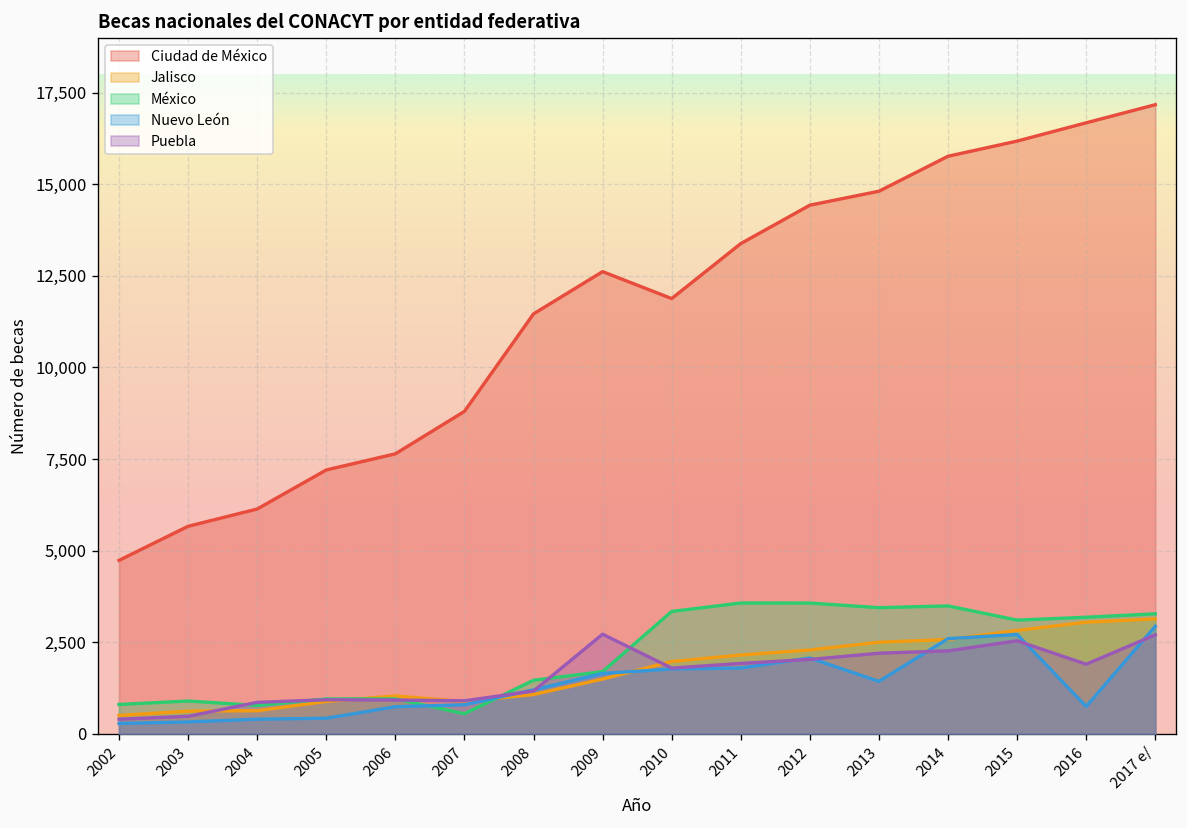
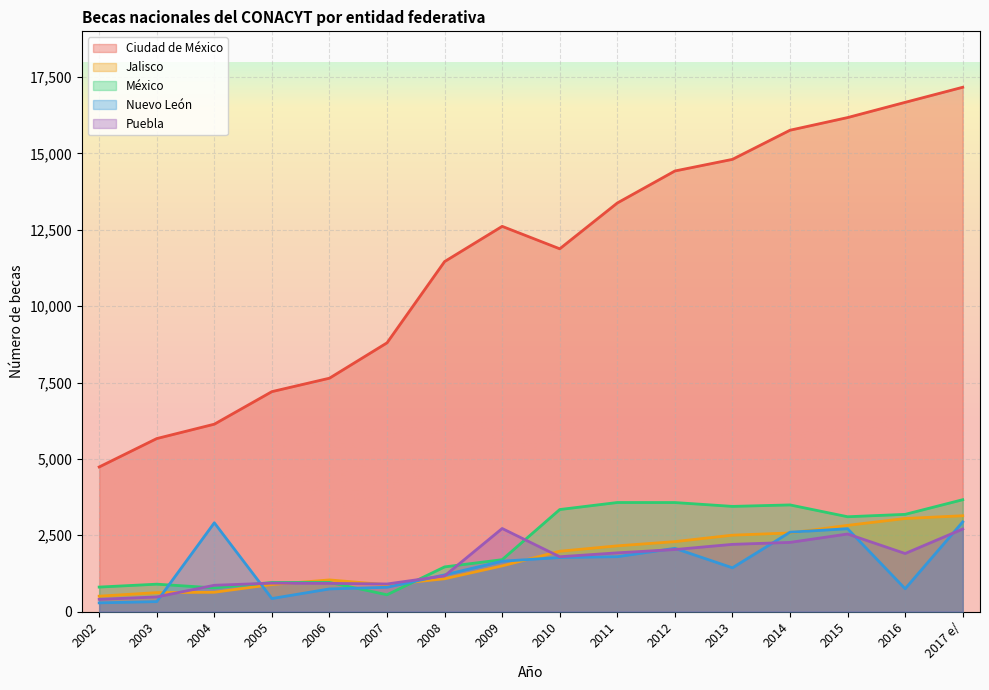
  {
    "México": {
      "2002": "800",
      "2003": "900",
      "2004": "800",
      "2007": "600",
      "2008": "1,500",
      "2010": "3,300",
      "2011": "3,600",
      "2012": "3,600",
      "2013": "3,400",
      "2014": "3,500",
      "2015": "3,100",
      "2016": "3,200",
-     "2017 e/": "3,300"
+     "2017 e/": "3,700"
    },
    "Nuevo León": {
      "2002": "300",
      "2003": "300",
-     "2004": "400",
+     "2004": "2,900",
      "2005": "400",
      "2006": "700",
      "2007": "800",
      "2011": "1,800",
      "2013": "1,400",
      "2015": "2,700",
      "2016": "700",
      "2017 e/": "2,900"
    },
    "Puebla": {
      "2002": "400",
      "2003": "500",
      "2004": "900",
      "2009": "2,700",
      "2011": "1,900",
      "2013": "2,200",
      "2014": "2,300",
      "2015": "2,500",
      "2016": "1,900",
      "2017 e/": "2,700"
    }
  }
